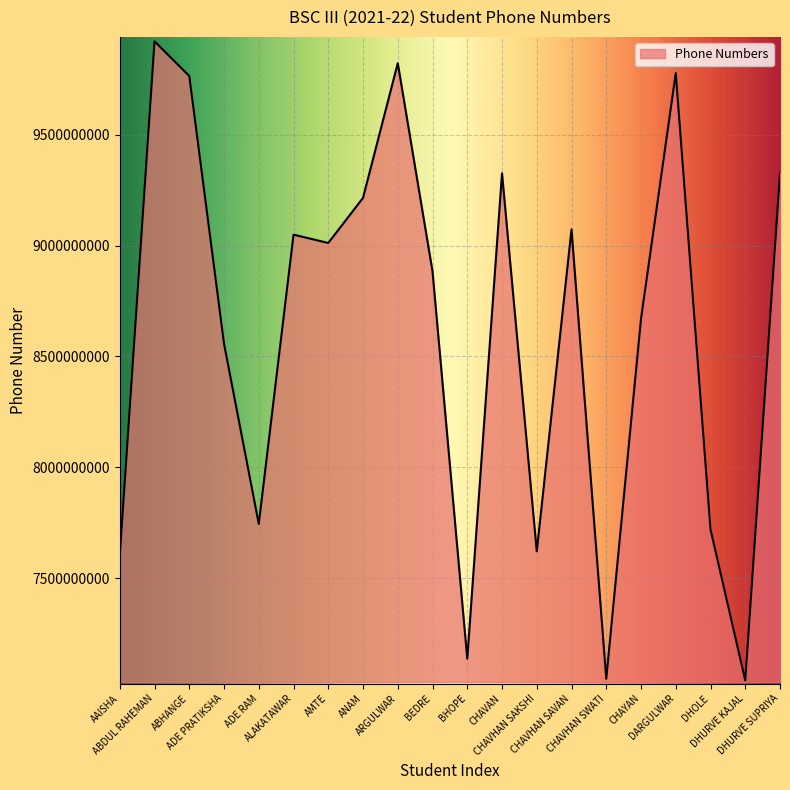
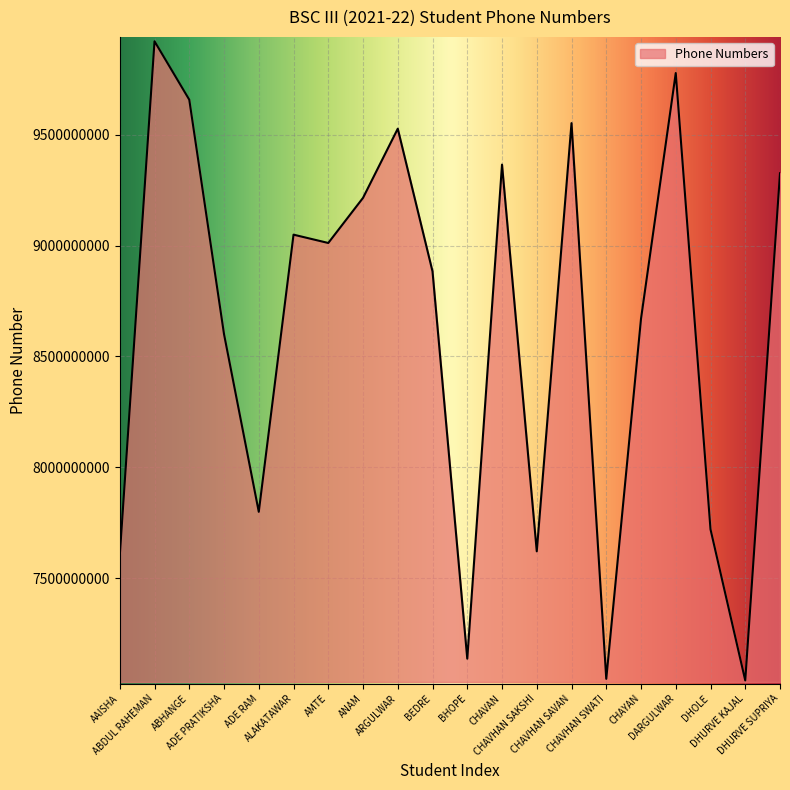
  {
    "AAISHA": 7600000000,
    "ABDUL RAHEMAN": 9920000000,
-   "ABHANGE": 9760000000,
-   "ADE PRATIKSHA": 8560000000,
-   "ADE RAM": 7740000000,
+   "ABHANGE": 9660000000,
+   "ADE PRATIKSHA": 8600000000,
+   "ADE RAM": 7800000000,
    "ALAKATAWAR": 9050000000,
    "AMTE": 9010000000,
    "ANAM": 9220000000,
-   "ARGULWAR": 9820000000,
+   "ARGULWAR": 9530000000,
    "BEDRE": 8880000000,
    "BHOPE": 7140000000,
-   "CHAVAN": 9330000000,
+   "CHAVAN": 9360000000,
    "CHAVHAN SAKSHI": 7620000000,
-   "CHAVHAN SAVAN": 9070000000,
+   "CHAVHAN SAVAN": 9550000000,
    "CHAVHAN SWATI": 7050000000,
    "CHAYAN": 8670000000,
    "DARGULWAR": 9780000000,
    "DHOLE": 7720000000,
    "DHURVE KAJAL": 7040000000,
    "DHURVE SUPRIYA": 9330000000
  }
